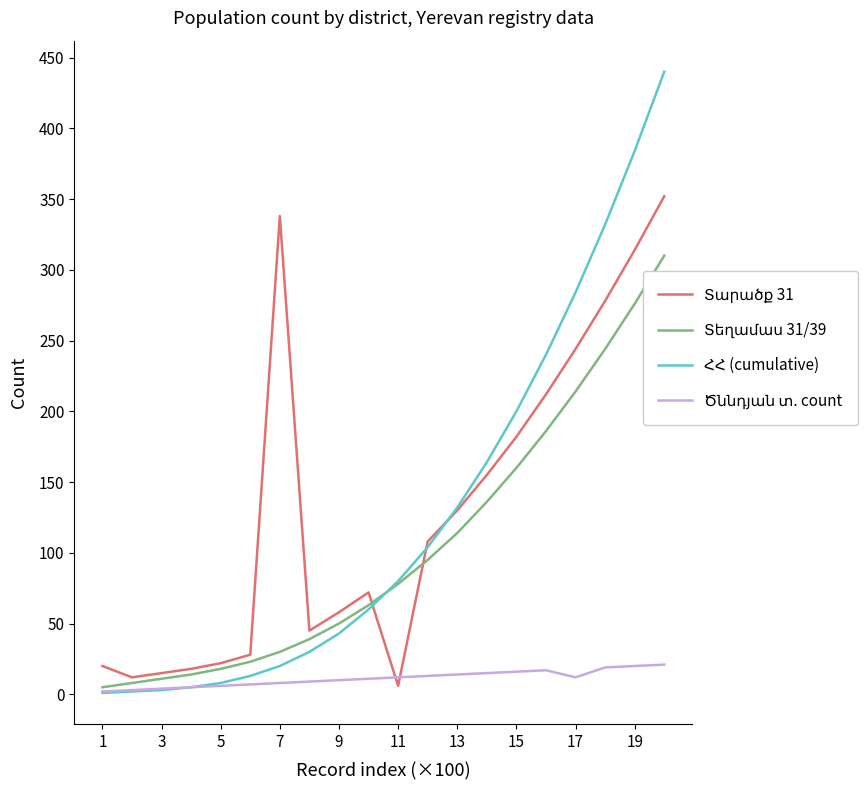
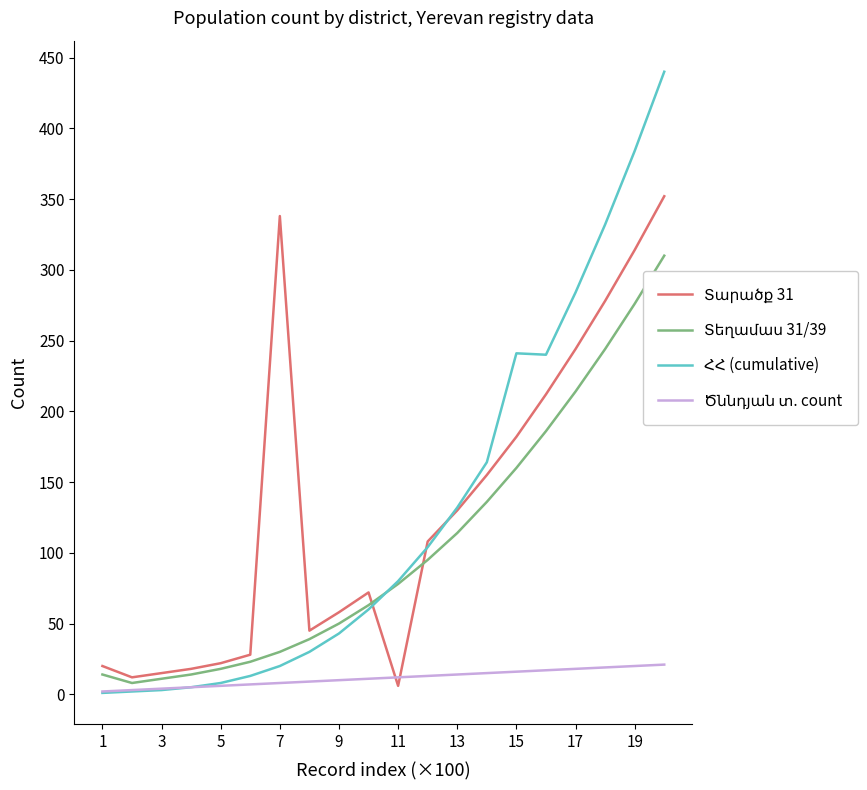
  {
    "Տարածք 31": {
      "1": 20,
      "3": 15,
      "5": 22,
      "7": 338,
      "9": 58,
      "11": 6,
      "13": 130,
      "15": 182,
      "17": 244,
      "19": 314
    },
    "Տեղամաս 31/39": {
-     "1": 5,
+     "1": 14,
      "3": 11,
      "5": 18,
      "7": 30,
      "9": 50,
      "11": 78,
      "13": 114,
      "15": 160,
      "17": 214,
      "19": 276
    },
    "ՀՀ (cumulative)": {
      "5": 8,
      "7": 20,
      "9": 43,
      "11": 80,
      "13": 132,
-     "15": 200,
+     "15": 241,
      "17": 284,
      "19": 384
    },
    "Ծննդյան տ. count": {
      "5": 6,
      "7": 8,
      "9": 10,
      "11": 12,
      "13": 14,
      "15": 16,
-     "17": 12,
+     "17": 18,
      "19": 20
    }
  }
